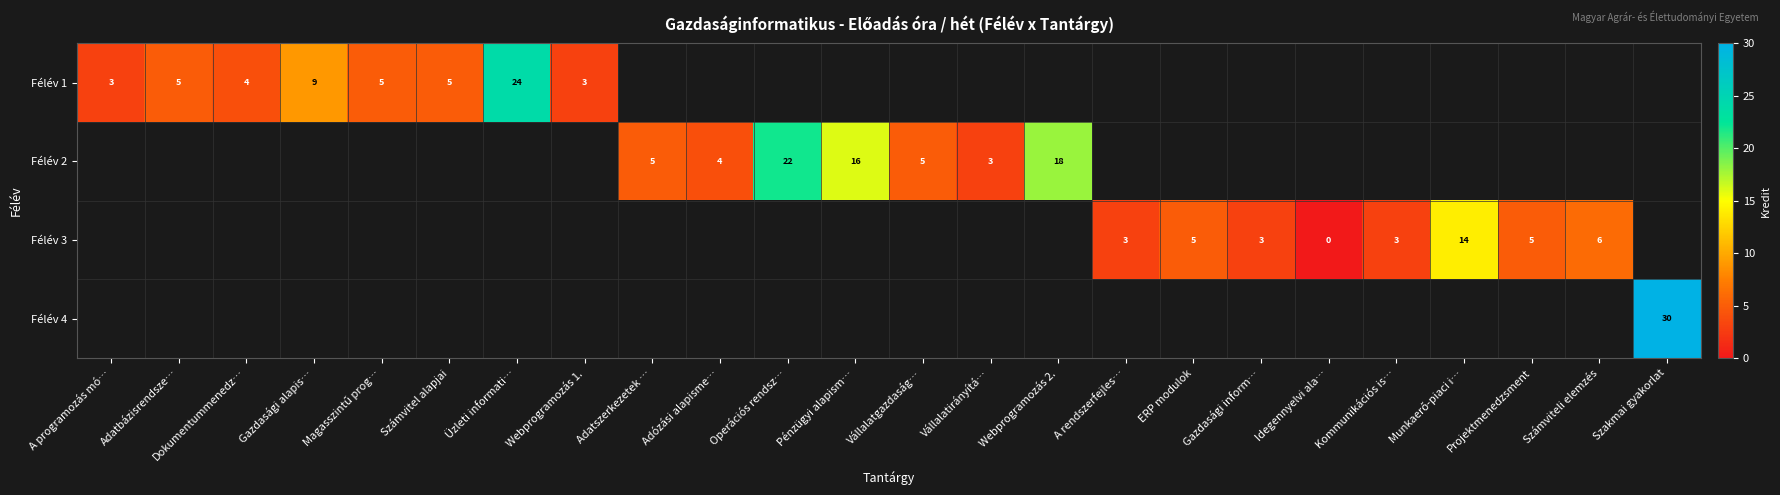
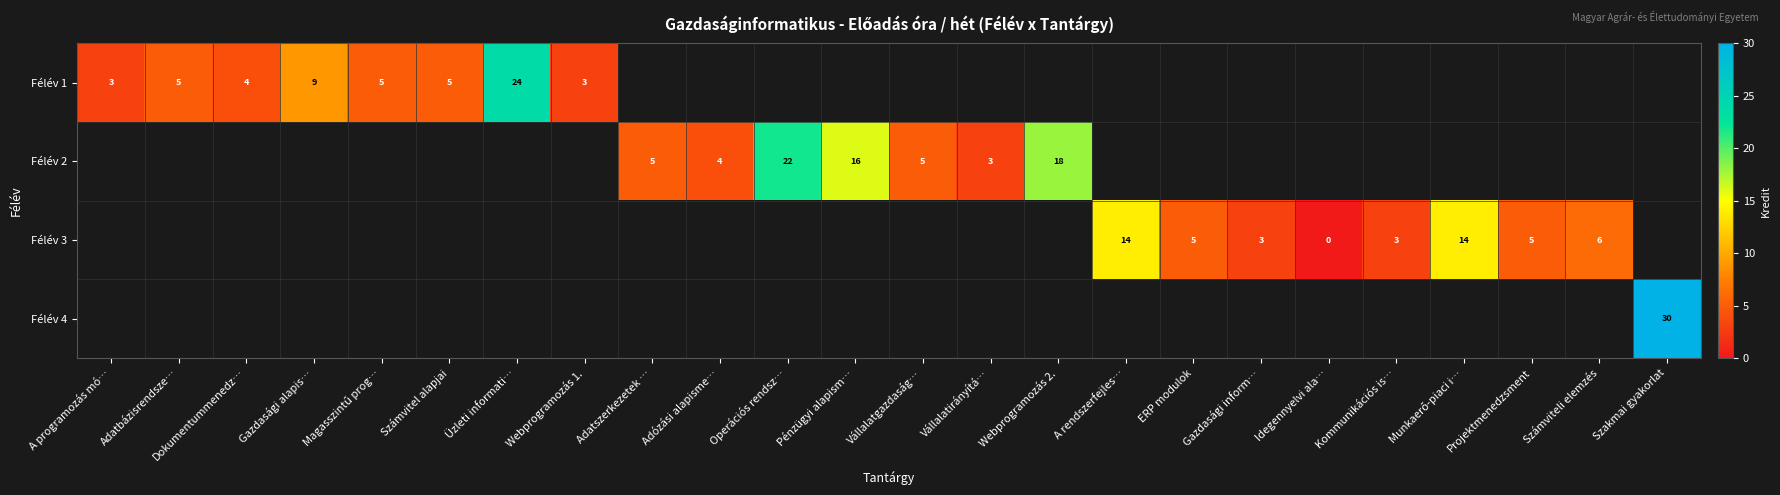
  {
    "Félév 1": {
      "A programozás mó…": 3,
      "Adatbázisrendsze…": 5,
      "Dokumentummenedz…": 4,
      "Gazdasági alapis…": 9,
      "Magasszintű prog…": 5,
      "Számvitel alapjai": 5,
      "Üzleti informati…": 24,
      "Webprogramozás 1.": 3
    },
    "Félév 2": {
      "Adatszerkezetek …": 5,
      "Adózási alapisme…": 4,
      "Operációs rendsz…": 22,
      "Pénzügyi alapism…": 16,
      "Vállalatgazdaság…": 5,
      "Vállalatirányítá…": 3,
      "Webprogramozás 2.": 18
    },
    "Félév 3": {
-     "A rendszerfejles…": 3,
+     "A rendszerfejles…": 14,
      "ERP modulok": 5,
      "Gazdasági inform…": 3,
      "Idegennyelvi ala…": 0,
      "Kommunikációs is…": 3,
      "Munkaerő-piaci i…": 14,
      "Projektmenedzsment": 5,
      "Számviteli elemzés": 6
    },
    "Félév 4": {
      "Szakmai gyakorlat": 30
    }
  }
